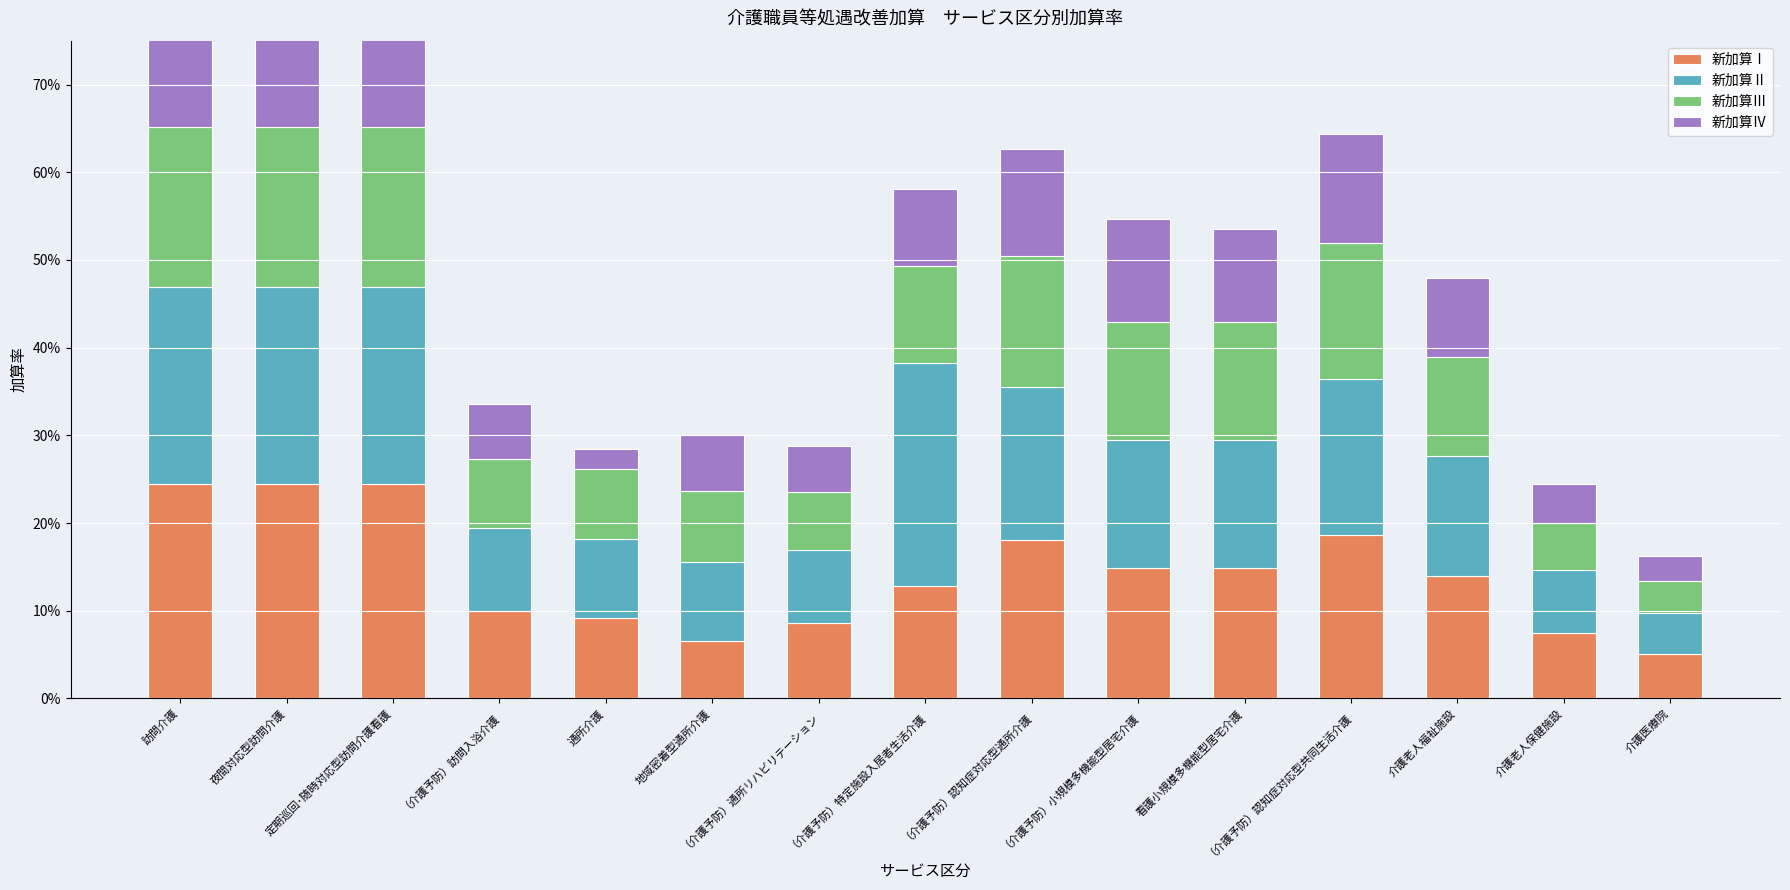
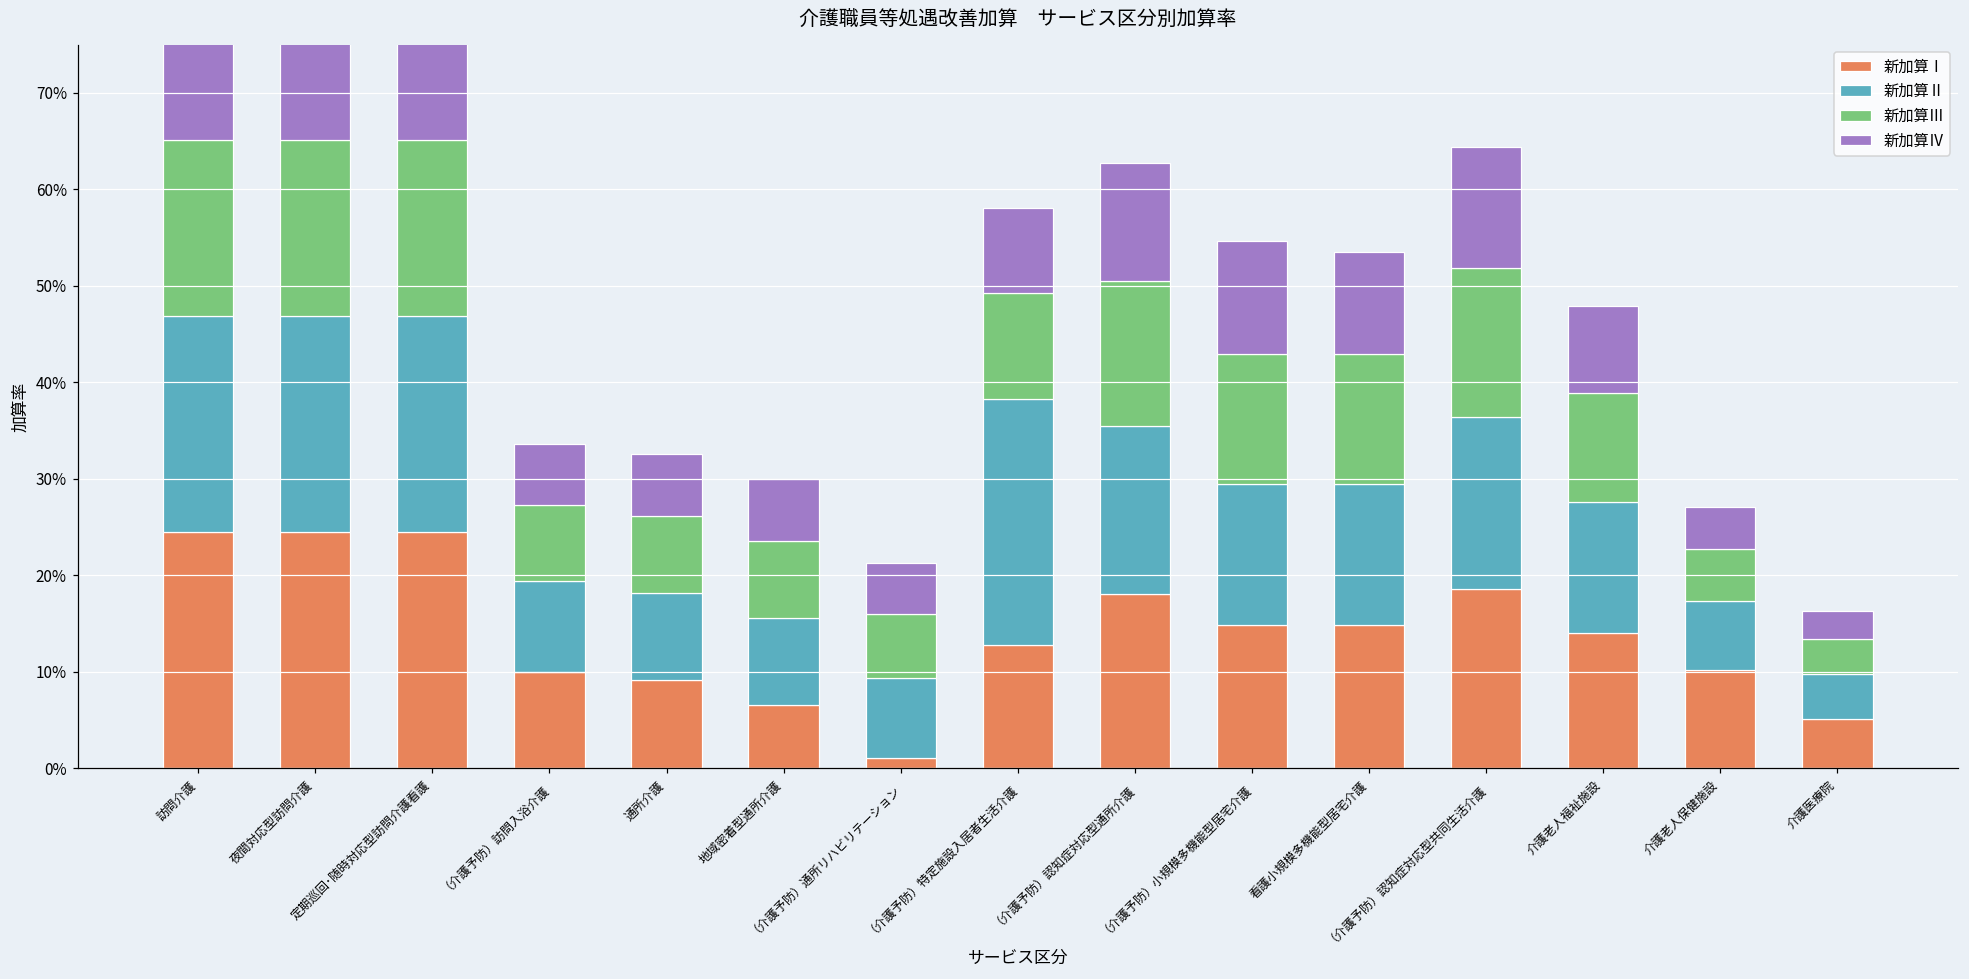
  {
    "新加算Ⅰ": {
      "訪問介護": "25%",
      "夜間対応型訪問介護": "25%",
      "定期巡回･随時対応型訪問介護看護": "25%",
      "（介護予防）訪問入浴介護": "10%",
      "通所介護": "9%",
      "地域密着型通所介護": "7%",
-     "（介護予防）通所リハビリテーション": "9%",
+     "（介護予防）通所リハビリテーション": "1%",
      "（介護予防）特定施設入居者生活介護": "13%",
      "（介護予防）認知症対応型通所介護": "18%",
      "（介護予防）小規模多機能型居宅介護": "15%",
      "看護小規模多機能型居宅介護": "15%",
      "（介護予防）認知症対応型共同生活介護": "19%",
      "介護老人福祉施設": "14%",
-     "介護老人保健施設": "8%",
+     "介護老人保健施設": "10%",
      "介護医療院": "5%"
    },
    "新加算Ⅱ": {
      "訪問介護": "22%",
      "夜間対応型訪問介護": "22%",
      "定期巡回･随時対応型訪問介護看護": "22%",
      "（介護予防）訪問入浴介護": "9%",
      "通所介護": "9%",
      "地域密着型通所介護": "9%",
      "（介護予防）通所リハビリテーション": "8%",
      "（介護予防）特定施設入居者生活介護": "26%",
      "（介護予防）認知症対応型通所介護": "17%",
      "（介護予防）小規模多機能型居宅介護": "15%",
      "看護小規模多機能型居宅介護": "15%",
      "（介護予防）認知症対応型共同生活介護": "18%",
      "介護老人福祉施設": "14%",
      "介護老人保健施設": "7%",
      "介護医療院": "5%"
    },
    "新加算Ⅲ": {
      "訪問介護": "18%",
      "夜間対応型訪問介護": "18%",
      "定期巡回･随時対応型訪問介護看護": "18%",
      "（介護予防）訪問入浴介護": "8%",
      "通所介護": "8%",
      "地域密着型通所介護": "8%",
      "（介護予防）通所リハビリテーション": "7%",
      "（介護予防）特定施設入居者生活介護": "11%",
      "（介護予防）認知症対応型通所介護": "15%",
      "（介護予防）小規模多機能型居宅介護": "13%",
      "看護小規模多機能型居宅介護": "13%",
      "（介護予防）認知症対応型共同生活介護": "16%",
      "介護老人福祉施設": "11%",
      "介護老人保健施設": "5%",
      "介護医療院": "4%"
    },
    "新加算Ⅳ": {
      "（介護予防）訪問入浴介護": "6%",
-     "通所介護": "2%",
+     "通所介護": "6%",
      "地域密着型通所介護": "6%",
      "（介護予防）通所リハビリテーション": "5%",
      "（介護予防）特定施設入居者生活介護": "9%",
      "（介護予防）認知症対応型通所介護": "12%",
      "（介護予防）小規模多機能型居宅介護": "12%",
      "看護小規模多機能型居宅介護": "11%",
      "（介護予防）認知症対応型共同生活介護": "13%",
      "介護老人福祉施設": "9%",
      "介護老人保健施設": "4%",
      "介護医療院": "3%"
    }
  }
